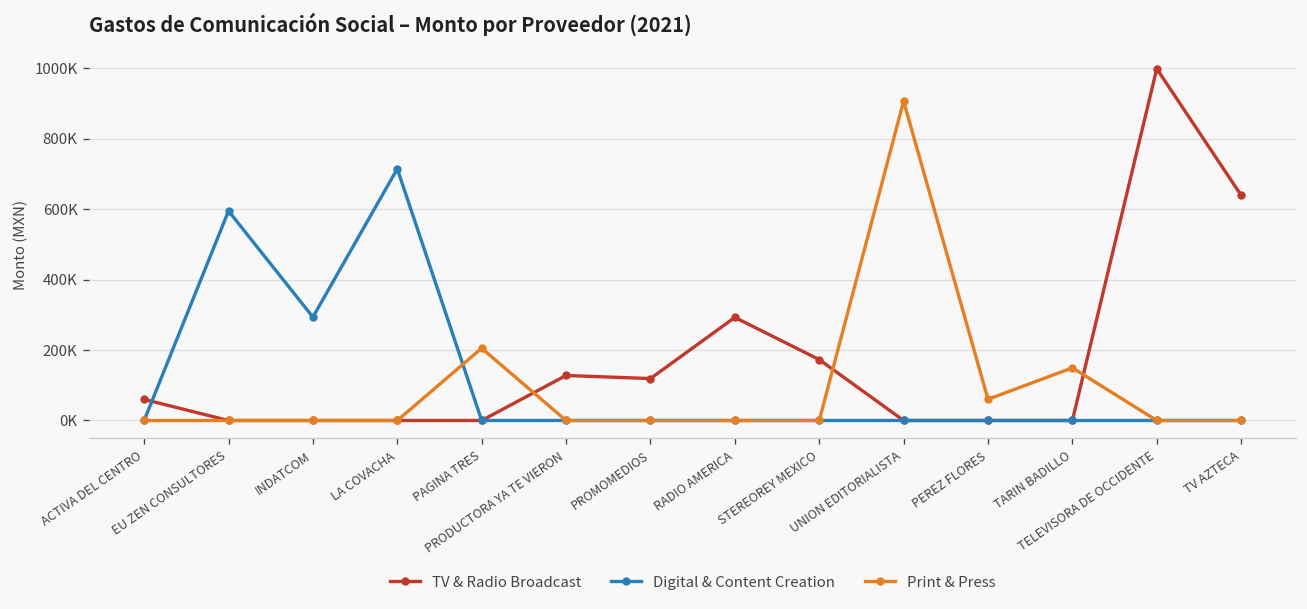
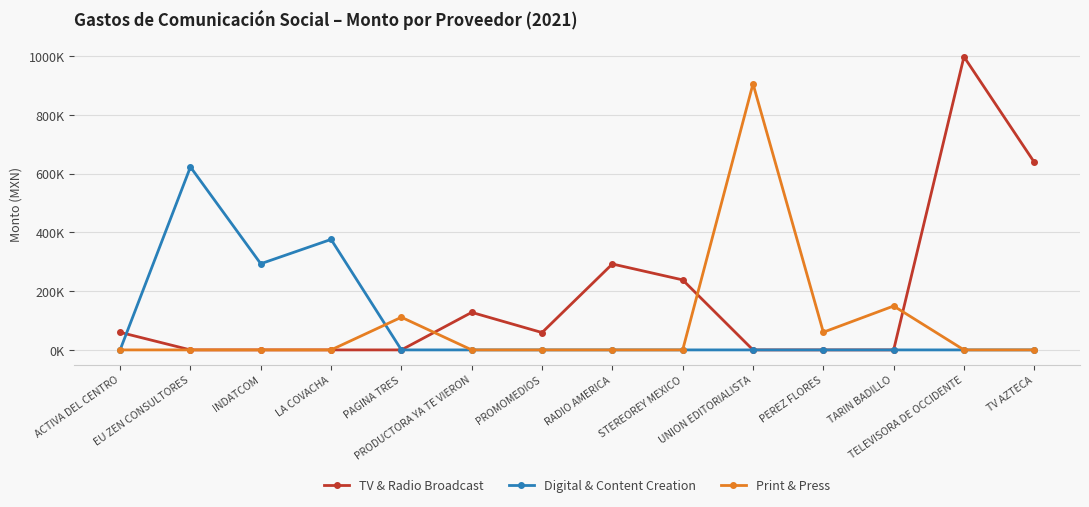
  {
    "TV & Radio Broadcast": {
      "ACTIVA DEL CENTRO": 60000,
      "PRODUCTORA YA TE VIERON": 130000,
-     "PROMOMEDIOS": 120000,
+     "PROMOMEDIOS": 60000,
      "RADIO AMERICA": 290000,
-     "STEREOREY MEXICO": 170000,
+     "STEREOREY MEXICO": 240000,
      "TELEVISORA DE OCCIDENTE": 1000000,
      "TV AZTECA": 640000
    },
    "Digital & Content Creation": {
-     "EU ZEN CONSULTORES": 590000,
+     "EU ZEN CONSULTORES": 620000,
      "INDATCOM": 290000,
-     "LA COVACHA": 710000
+     "LA COVACHA": 380000
    },
    "Print & Press": {
-     "PAGINA TRES": 210000,
+     "PAGINA TRES": 110000,
      "UNION EDITORIALISTA": 910000,
      "PEREZ FLORES": 60000,
      "TARIN BADILLO": 150000
    }
  }
